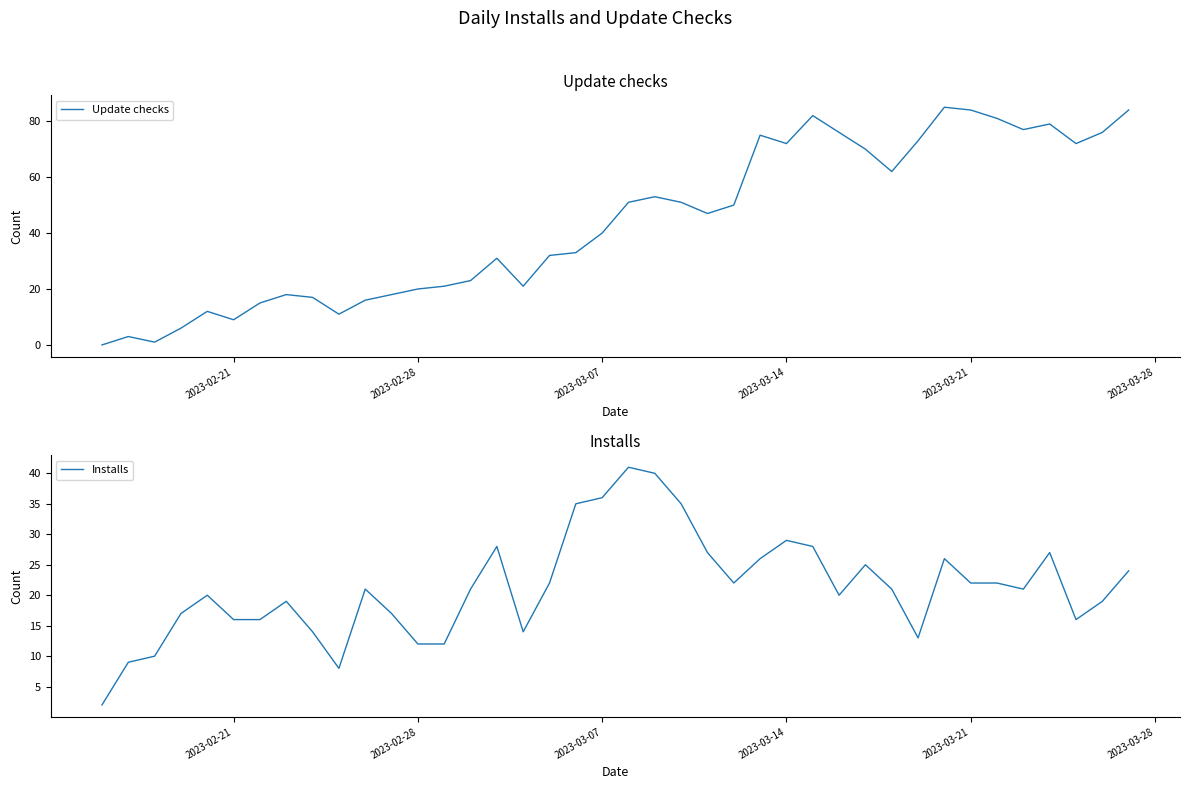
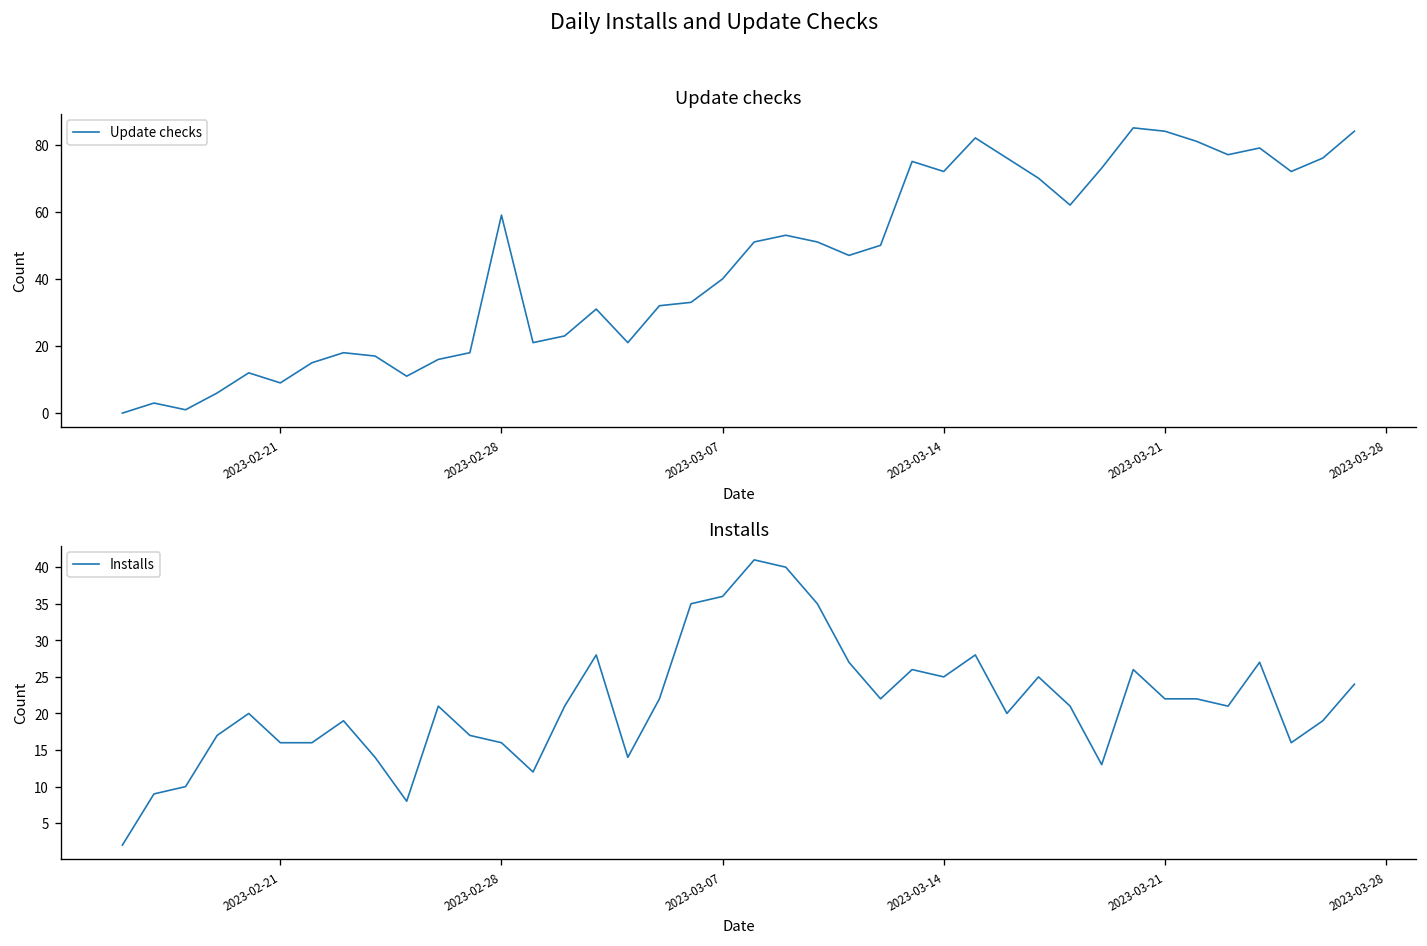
  {
    "Update checks": {
      "2023-02-21": 9,
-     "2023-02-28": 20,
+     "2023-02-28": 59,
      "2023-03-07": 40,
      "2023-03-14": 72,
      "2023-03-21": 84
    },
    "Installs": {
      "2023-02-21": 16,
-     "2023-02-28": 12,
+     "2023-02-28": 16,
      "2023-03-07": 36,
-     "2023-03-14": 29,
+     "2023-03-14": 25,
      "2023-03-21": 22
    }
  }
